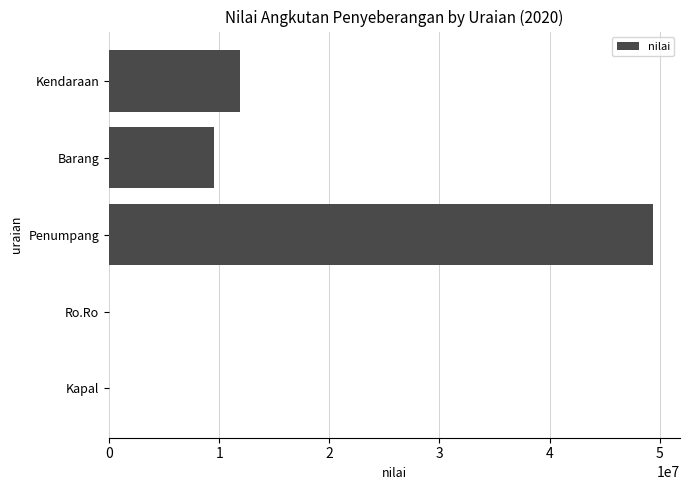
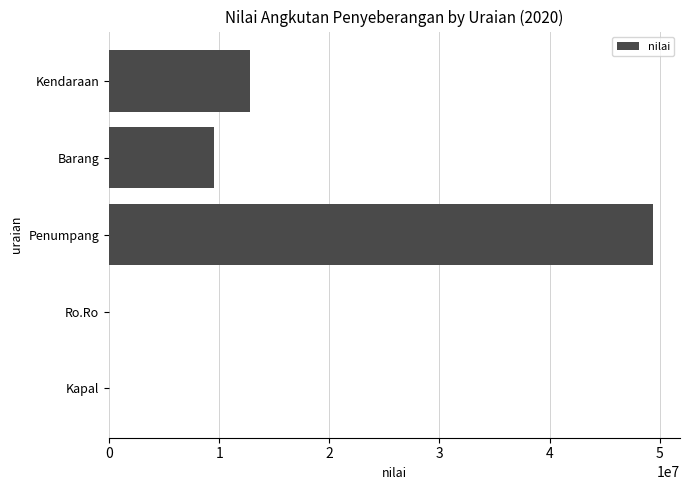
  {
-   "Kendaraan": 11900000,
+   "Kendaraan": 12800000,
    "Barang": 9600000,
    "Penumpang": 49400000,
    "Ro.Ro": 0
  }
